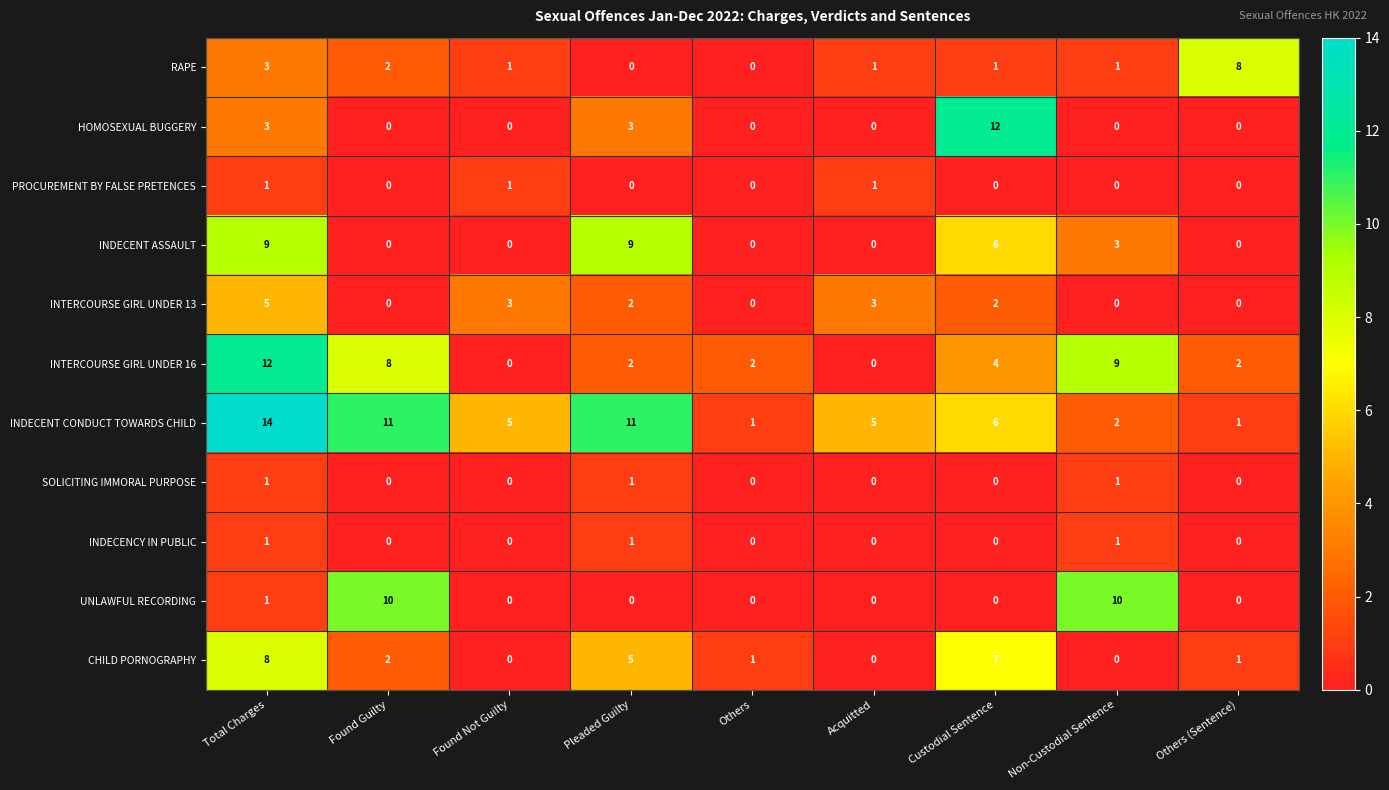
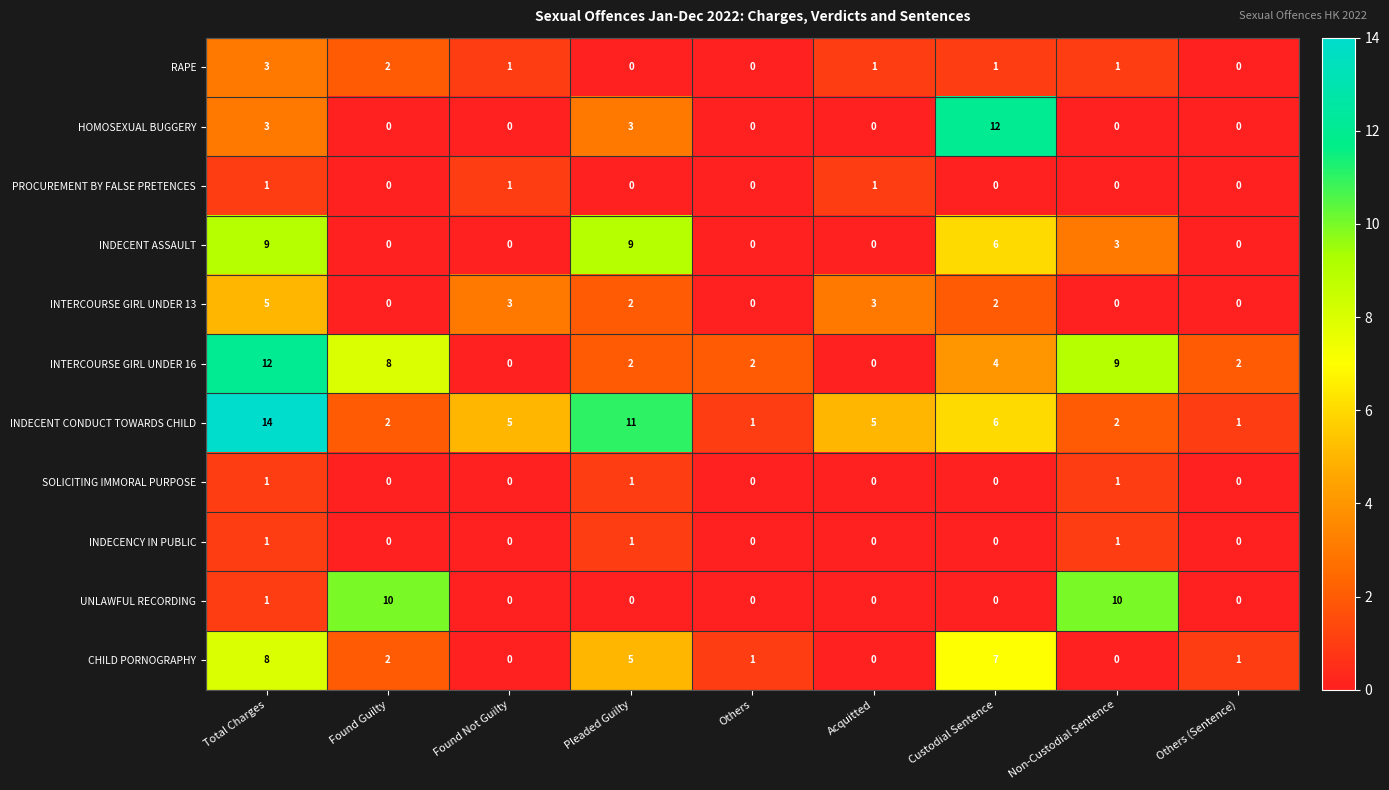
  {
    "RAPE": {
      "Total Charges": 3,
      "Found Guilty": 2,
      "Found Not Guilty": 1,
      "Pleaded Guilty": 0,
      "Others": 0,
      "Acquitted": 1,
      "Custodial Sentence": 1,
      "Non-Custodial Sentence": 1,
-     "Others (Sentence)": 8
+     "Others (Sentence)": 0
    },
    "HOMOSEXUAL BUGGERY": {
      "Total Charges": 3,
      "Found Guilty": 0,
      "Found Not Guilty": 0,
      "Pleaded Guilty": 3,
      "Others": 0,
      "Acquitted": 0,
      "Custodial Sentence": 12,
      "Non-Custodial Sentence": 0,
      "Others (Sentence)": 0
    },
    "PROCUREMENT BY FALSE PRETENCES": {
      "Total Charges": 1,
      "Found Guilty": 0,
      "Found Not Guilty": 1,
      "Pleaded Guilty": 0,
      "Others": 0,
      "Acquitted": 1,
      "Custodial Sentence": 0,
      "Non-Custodial Sentence": 0,
      "Others (Sentence)": 0
    },
    "INDECENT ASSAULT": {
      "Total Charges": 9,
      "Found Guilty": 0,
      "Found Not Guilty": 0,
      "Pleaded Guilty": 9,
      "Others": 0,
      "Acquitted": 0,
      "Custodial Sentence": 6,
      "Non-Custodial Sentence": 3,
      "Others (Sentence)": 0
    },
    "INTERCOURSE GIRL UNDER 13": {
      "Total Charges": 5,
      "Found Guilty": 0,
      "Found Not Guilty": 3,
      "Pleaded Guilty": 2,
      "Others": 0,
      "Acquitted": 3,
      "Custodial Sentence": 2,
      "Non-Custodial Sentence": 0,
      "Others (Sentence)": 0
    },
    "INTERCOURSE GIRL UNDER 16": {
      "Total Charges": 12,
      "Found Guilty": 8,
      "Found Not Guilty": 0,
      "Pleaded Guilty": 2,
      "Others": 2,
      "Acquitted": 0,
      "Custodial Sentence": 4,
      "Non-Custodial Sentence": 9,
      "Others (Sentence)": 2
    },
    "INDECENT CONDUCT TOWARDS CHILD": {
      "Total Charges": 14,
-     "Found Guilty": 11,
+     "Found Guilty": 2,
      "Found Not Guilty": 5,
      "Pleaded Guilty": 11,
      "Others": 1,
      "Acquitted": 5,
      "Custodial Sentence": 6,
      "Non-Custodial Sentence": 2,
      "Others (Sentence)": 1
    },
    "SOLICITING IMMORAL PURPOSE": {
      "Total Charges": 1,
      "Found Guilty": 0,
      "Found Not Guilty": 0,
      "Pleaded Guilty": 1,
      "Others": 0,
      "Acquitted": 0,
      "Custodial Sentence": 0,
      "Non-Custodial Sentence": 1,
      "Others (Sentence)": 0
    },
    "INDECENCY IN PUBLIC": {
      "Total Charges": 1,
      "Found Guilty": 0,
      "Found Not Guilty": 0,
      "Pleaded Guilty": 1,
      "Others": 0,
      "Acquitted": 0,
      "Custodial Sentence": 0,
      "Non-Custodial Sentence": 1,
      "Others (Sentence)": 0
    },
    "UNLAWFUL RECORDING": {
      "Total Charges": 1,
      "Found Guilty": 10,
      "Found Not Guilty": 0,
      "Pleaded Guilty": 0,
      "Others": 0,
      "Acquitted": 0,
      "Custodial Sentence": 0,
      "Non-Custodial Sentence": 10,
      "Others (Sentence)": 0
    },
    "CHILD PORNOGRAPHY": {
      "Total Charges": 8,
      "Found Guilty": 2,
      "Found Not Guilty": 0,
      "Pleaded Guilty": 5,
      "Others": 1,
      "Acquitted": 0,
      "Custodial Sentence": 7,
      "Non-Custodial Sentence": 0,
      "Others (Sentence)": 1
    }
  }
